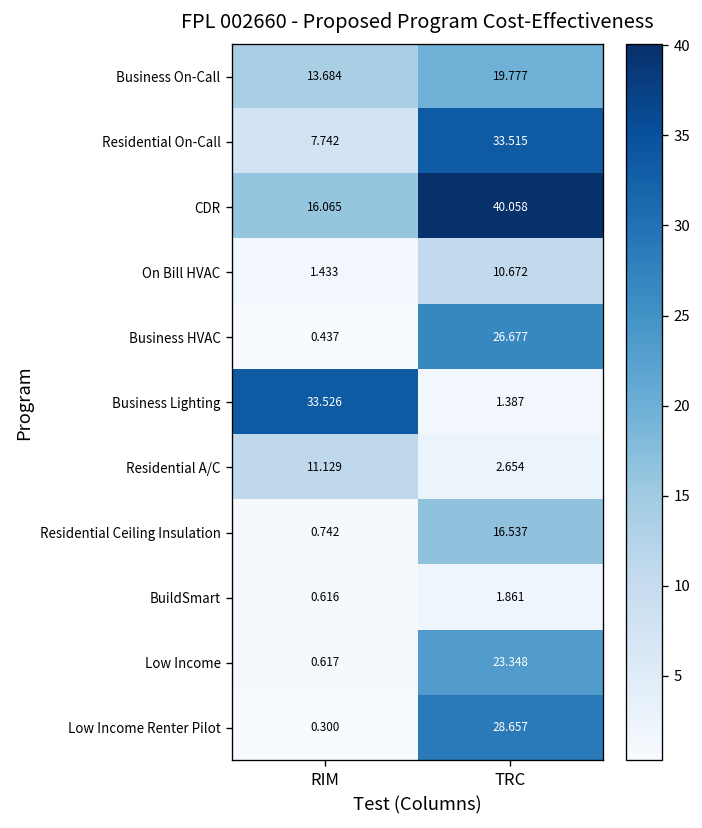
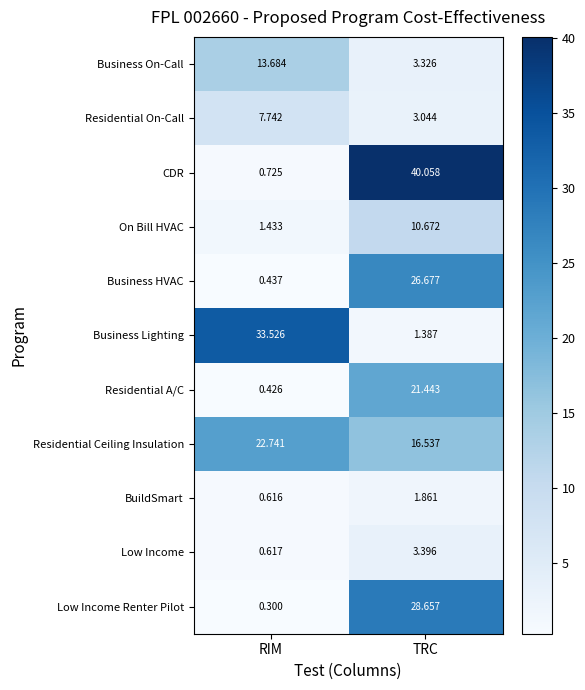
  {
    "Business On-Call": {
      "RIM": 13.684,
-     "TRC": 19.777
+     "TRC": 3.326
    },
    "Residential On-Call": {
      "RIM": 7.742,
-     "TRC": 33.515
+     "TRC": 3.044
    },
    "CDR": {
-     "RIM": 16.065,
+     "RIM": 0.725,
      "TRC": 40.058
    },
    "On Bill HVAC": {
      "RIM": 1.433,
      "TRC": 10.672
    },
    "Business HVAC": {
      "RIM": 0.437,
      "TRC": 26.677
    },
    "Business Lighting": {
      "RIM": 33.526,
      "TRC": 1.387
    },
    "Residential A/C": {
-     "RIM": 11.129,
-     "TRC": 2.654
+     "RIM": 0.426,
+     "TRC": 21.443
    },
    "Residential Ceiling Insulation": {
-     "RIM": 0.742,
+     "RIM": 22.741,
      "TRC": 16.537
    },
    "BuildSmart": {
      "RIM": 0.616,
      "TRC": 1.861
    },
    "Low Income": {
      "RIM": 0.617,
-     "TRC": 23.348
+     "TRC": 3.396
    },
    "Low Income Renter Pilot": {
      "RIM": 0.300,
      "TRC": 28.657
    }
  }
